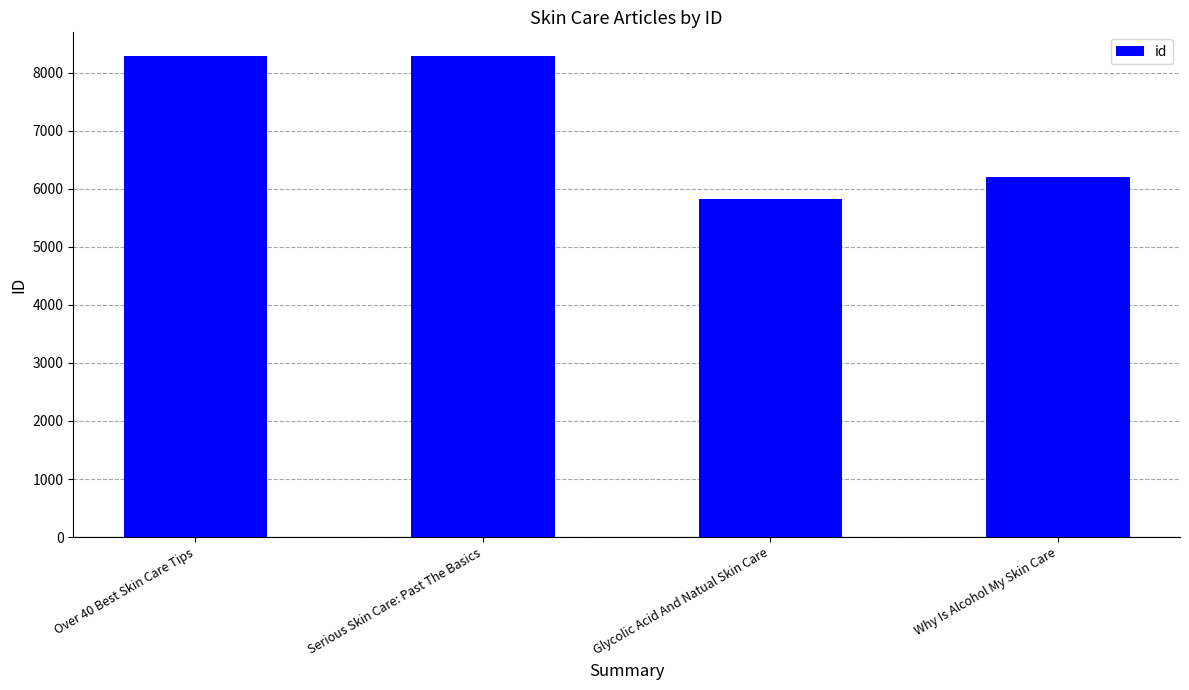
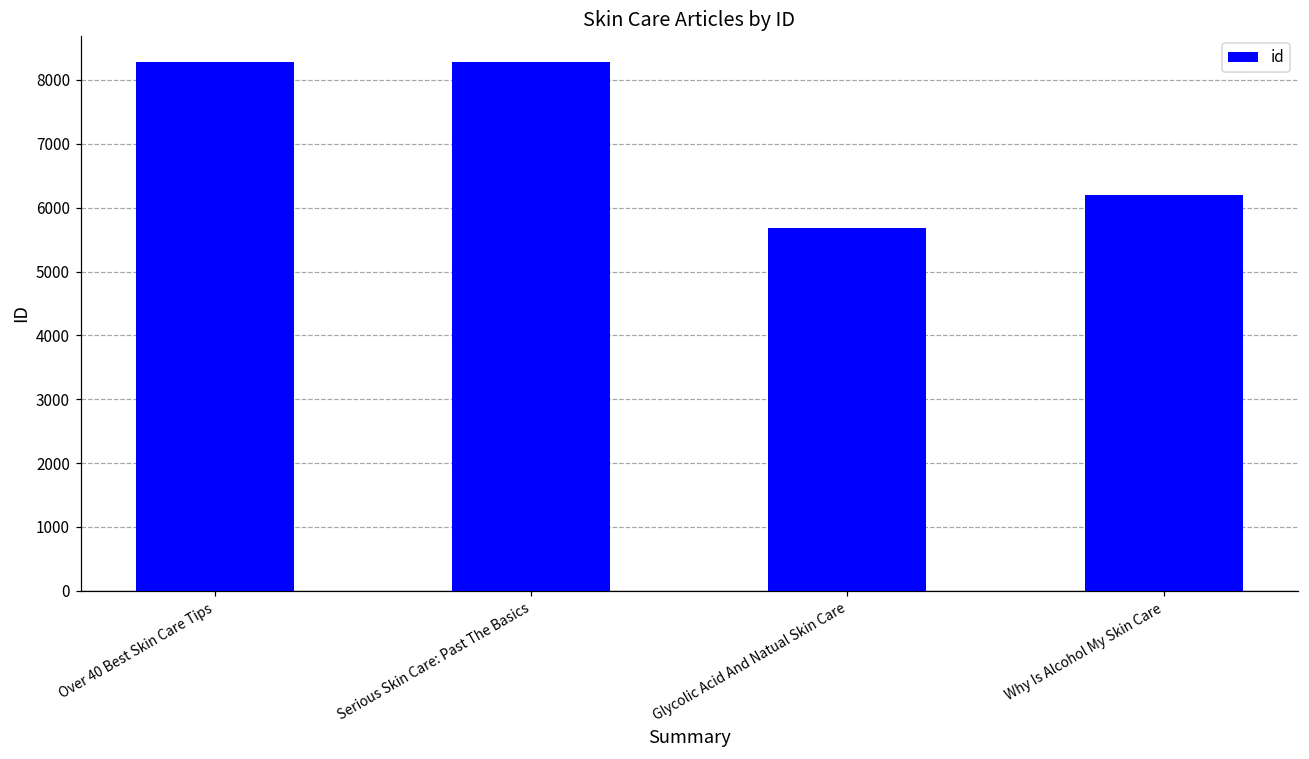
  {
    "Over 40 Best Skin Care Tips": 8300,
    "Serious Skin Care: Past The Basics": 8300,
-   "Glycolic Acid And Natual Skin Care": 5800,
+   "Glycolic Acid And Natual Skin Care": 5700,
    "Why Is Alcohol My Skin Care": 6200
  }
